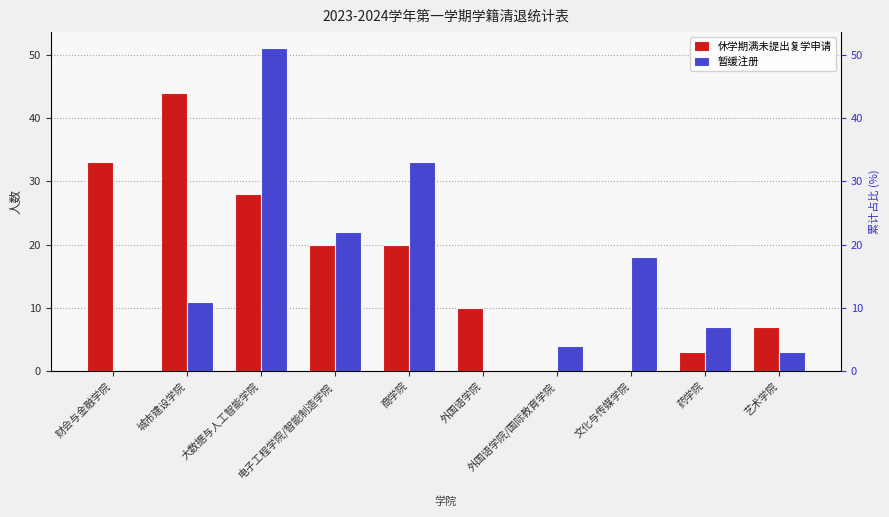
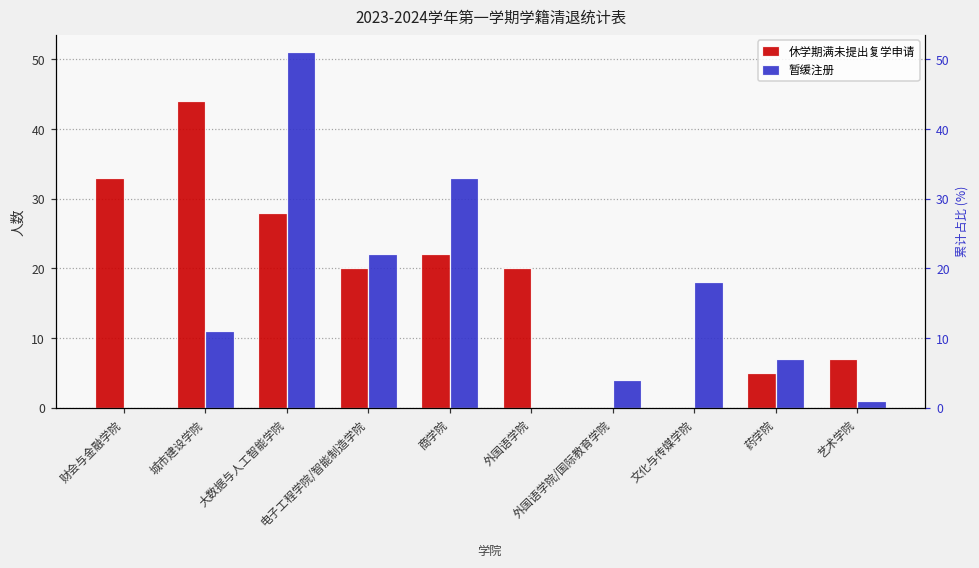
  {
    "休学期满未提出复学申请": {
      "财会与金融学院": 33,
      "城市建设学院": 44,
      "大数据与人工智能学院": 28,
      "电子工程学院/智能制造学院": 20,
-     "商学院": 20,
-     "外国语学院": 10,
+     "商学院": 22,
+     "外国语学院": 20,
      "外国语学院/国际教育学院": 0,
      "文化与传媒学院": 0,
-     "药学院": 3,
+     "药学院": 5,
      "艺术学院": 7
    },
    "暂缓注册": {
      "财会与金融学院": 0,
      "城市建设学院": 11,
      "大数据与人工智能学院": 51,
      "电子工程学院/智能制造学院": 22,
      "商学院": 33,
      "外国语学院": 0,
      "外国语学院/国际教育学院": 4,
      "文化与传媒学院": 18,
      "药学院": 7,
-     "艺术学院": 3
+     "艺术学院": 1
    }
  }
